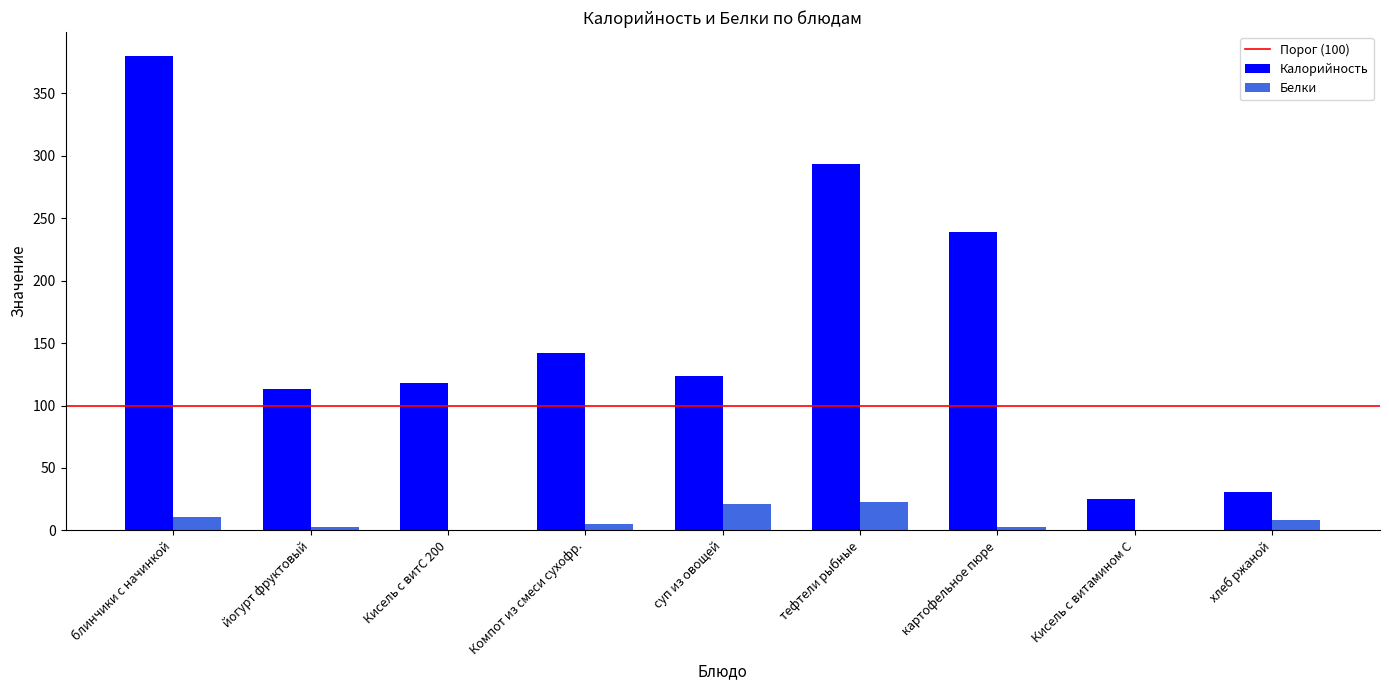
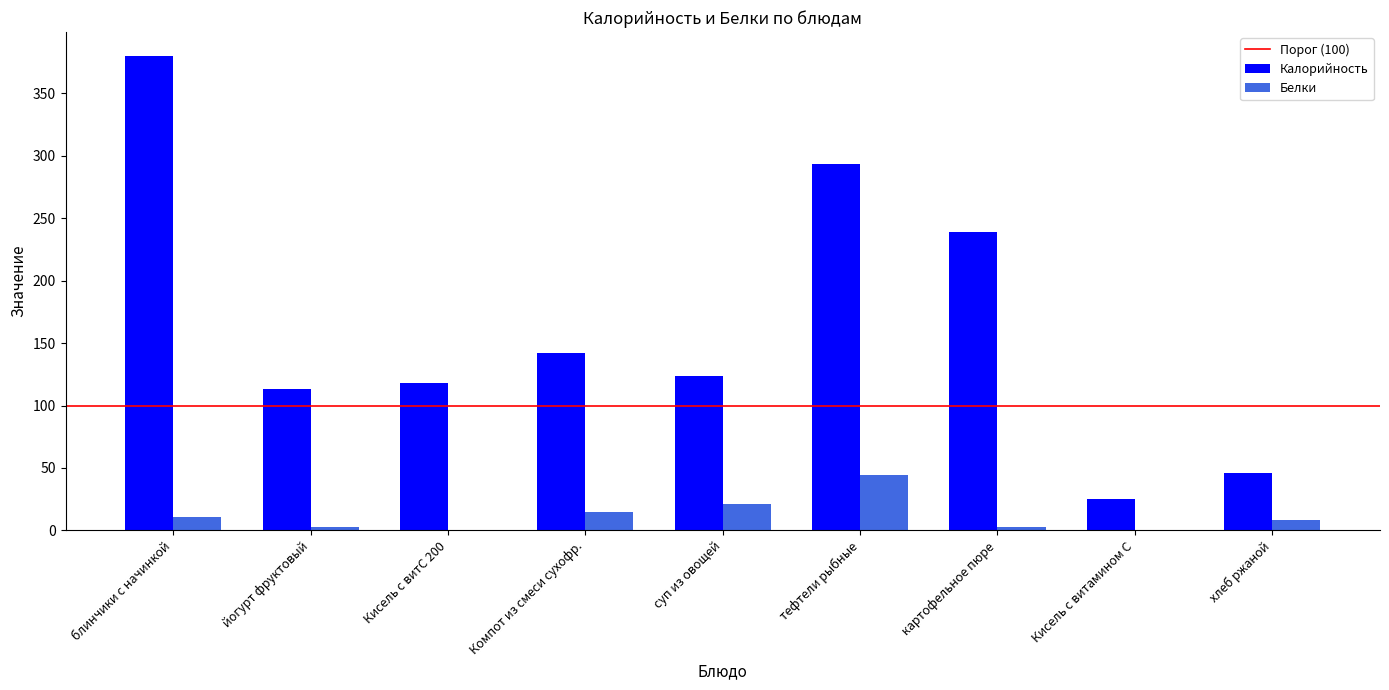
  {
    "Калорийность": {
      "блинчики с начинкой": 380,
      "йогурт фруктовый": 113,
      "Кисель с витС 200": 118,
      "Компот из смеси сухофр.": 142,
      "суп из овощей": 124,
      "тефтели рыбные": 293,
      "картофельное пюре": 239,
      "Кисель с витамином С": 25,
-     "хлеб ржаной": 31
+     "хлеб ржаной": 46
    },
    "Белки": {
      "блинчики с начинкой": 11,
      "йогурт фруктовый": 3,
      "Кисель с витС 200": 0,
-     "Компот из смеси сухофр.": 5,
+     "Компот из смеси сухофр.": 15,
      "суп из овощей": 21,
-     "тефтели рыбные": 23,
+     "тефтели рыбные": 44,
      "картофельное пюре": 3,
      "хлеб ржаной": 8
    }
  }
